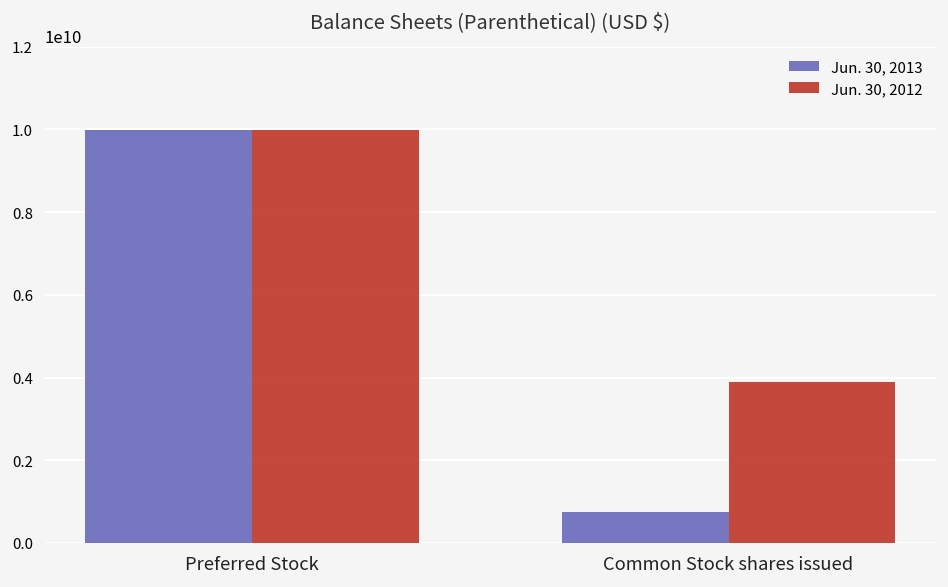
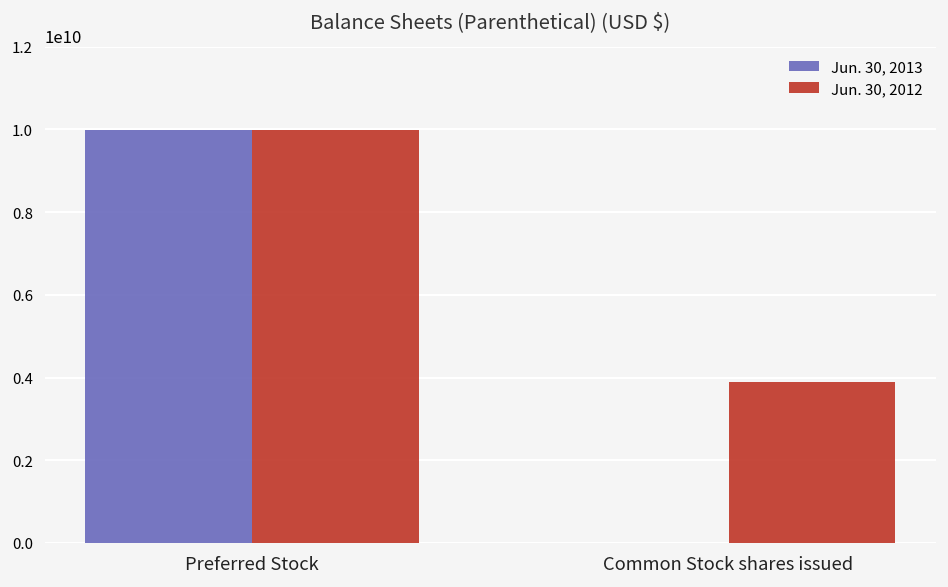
  {
    "Jun. 30, 2013": {
      "Preferred Stock": 10000000000,
-     "Common Stock shares issued": 800000000
+     "Common Stock shares issued": 0
    },
    "Jun. 30, 2012": {
      "Preferred Stock": 10000000000,
      "Common Stock shares issued": 3900000000
    }
  }
